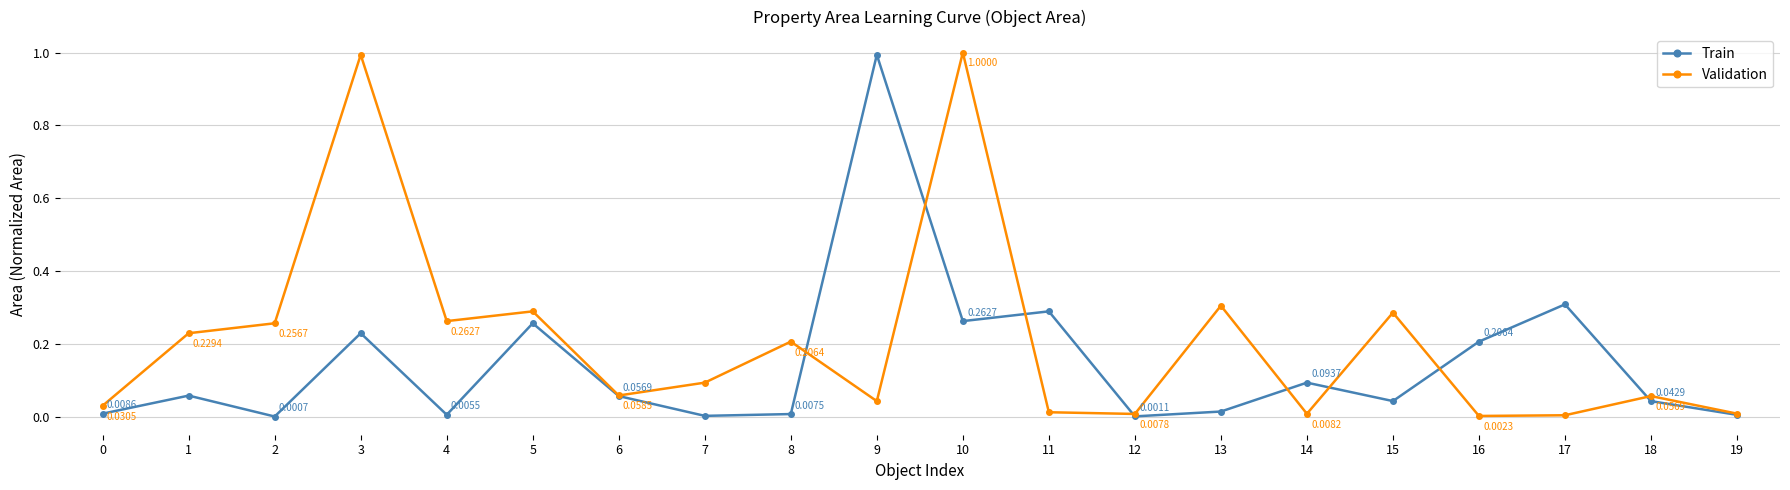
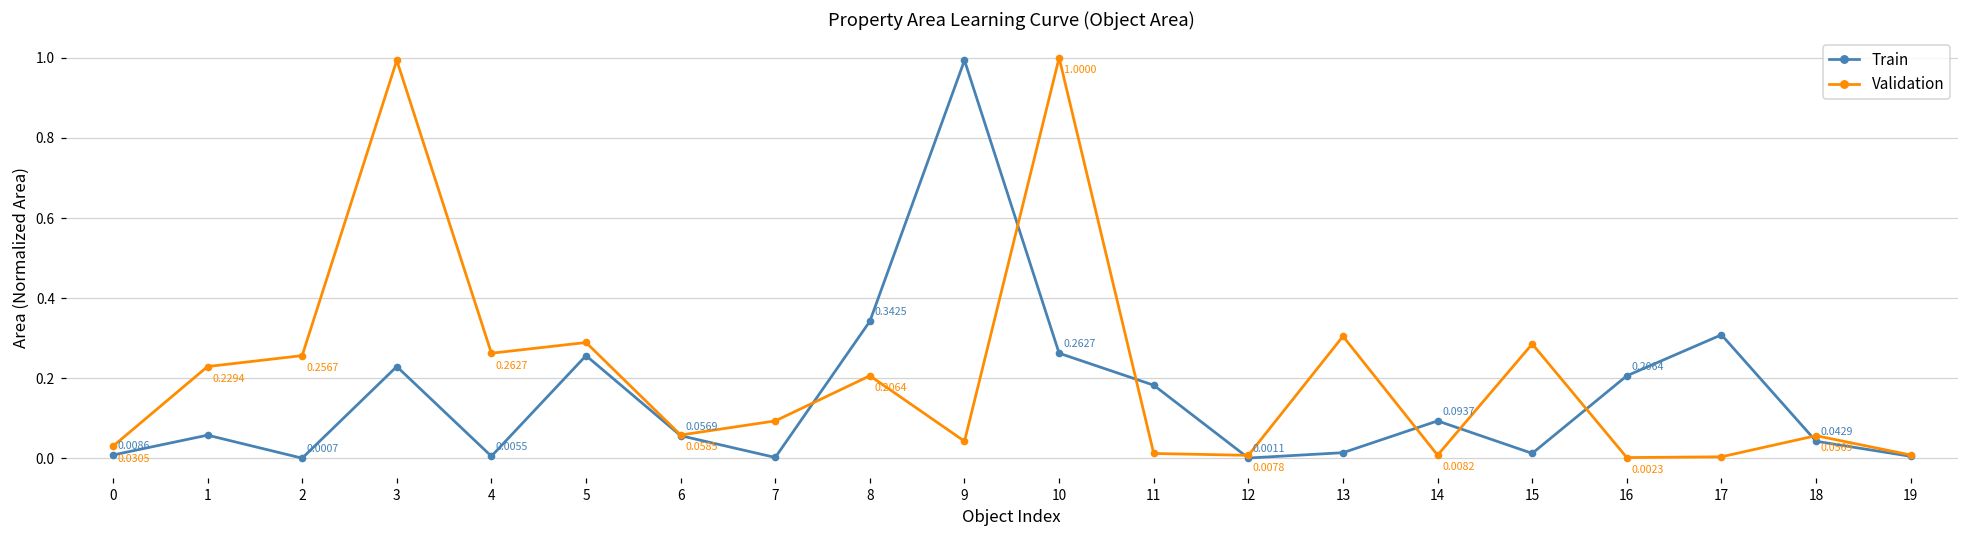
  {
    "Train": {
      "0": 0.0086,
      "2": 0.0007,
      "4": 0.0055,
-     "8": 0.0075,
+     "8": 0.3425,
      "10": 0.2627,
-     "11": 0.29,
+     "11": 0.18,
      "14": 0.0937,
-     "15": 0.04,
+     "15": 0.01,
      "16": 0.2064,
      "18": 0.0429
    },
    "Validation": {
      "0": 0.0305,
      "1": 0.2294,
      "2": 0.2567,
      "4": 0.2627,
      "8": 0.2064,
      "10": 1.0000,
      "14": 0.0082,
      "16": 0.0023,
      "18": 0.0569
    }
  }
